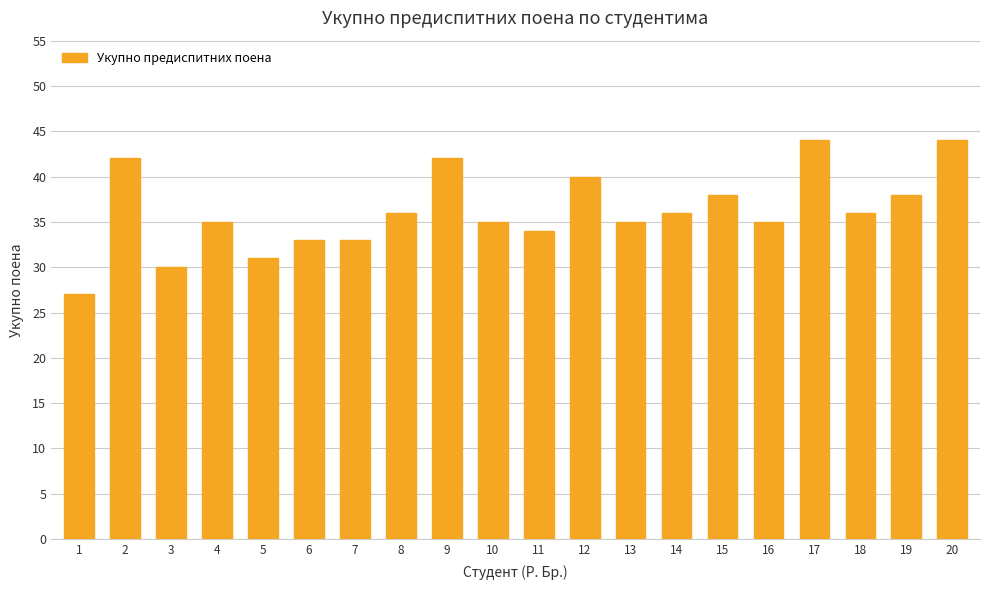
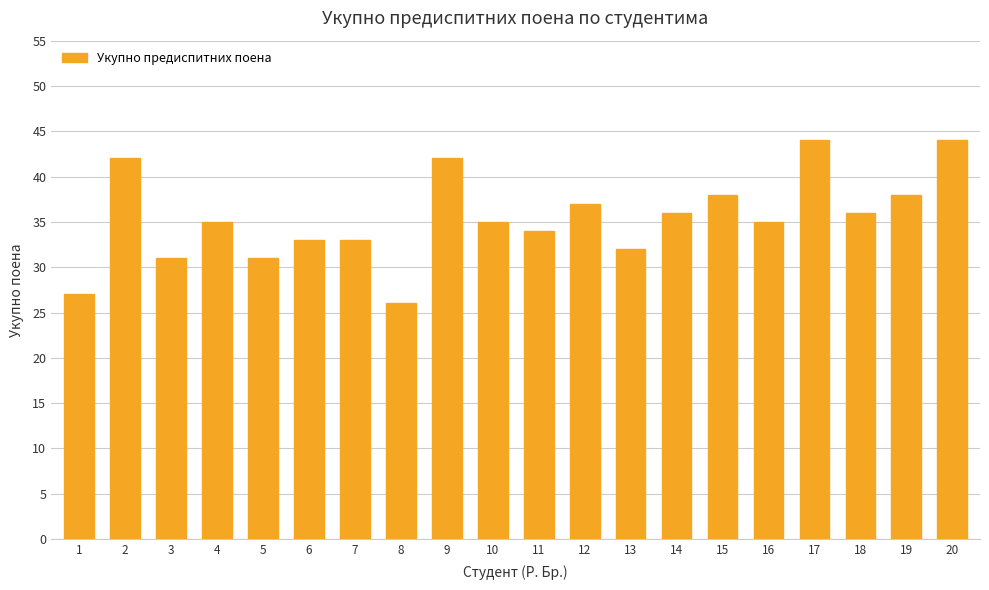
  {
    "1": 27,
    "2": 42,
-   "3": 30,
+   "3": 31,
    "4": 35,
    "5": 31,
    "6": 33,
    "7": 33,
-   "8": 36,
+   "8": 26,
    "9": 42,
    "10": 35,
    "11": 34,
-   "12": 40,
-   "13": 35,
+   "12": 37,
+   "13": 32,
    "14": 36,
    "15": 38,
    "16": 35,
    "17": 44,
    "18": 36,
    "19": 38,
    "20": 44
  }
